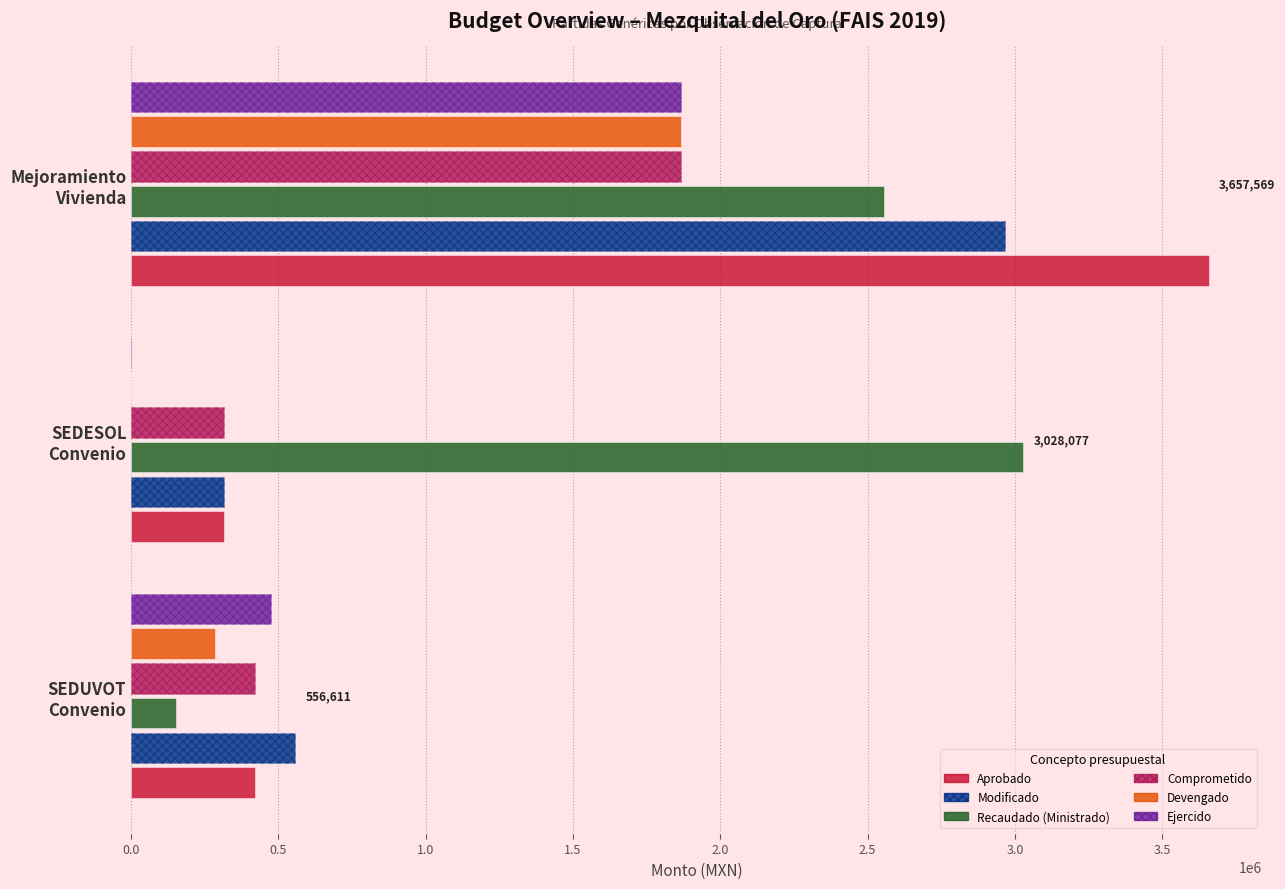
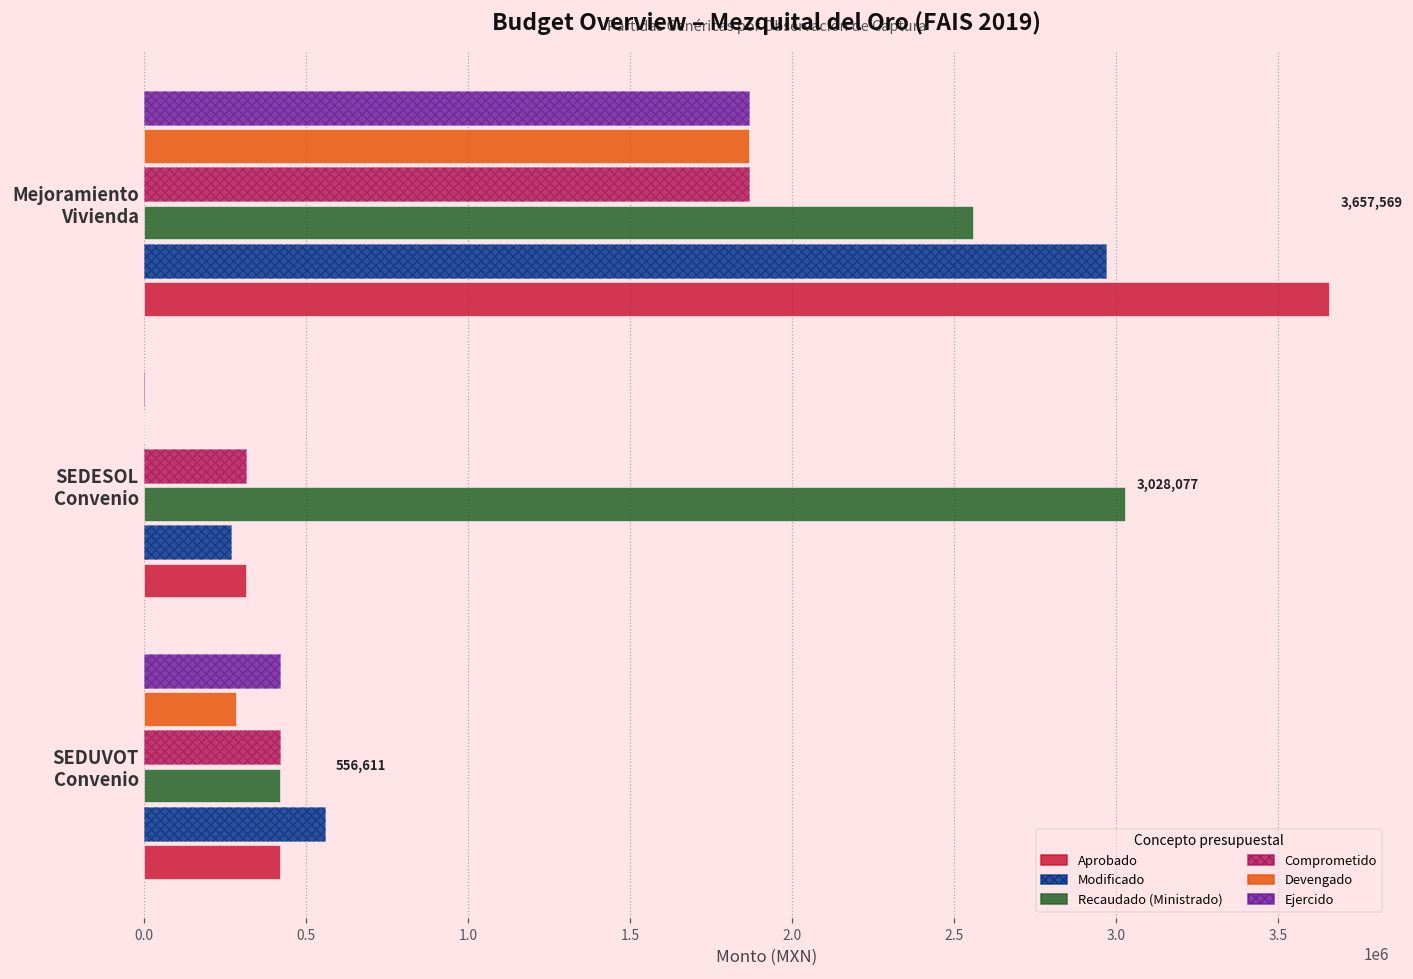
  {
    "Modificado": {
      "Mejoramiento Vivienda": 2970000,
-     "SEDESOL Convenio": 320000,
+     "SEDESOL Convenio": 270000,
      "SEDUVOT Convenio": 560000
    },
    "Recaudado (Ministrado)": {
      "Mejoramiento Vivienda": 2560000,
-     "SEDUVOT Convenio": 150000
+     "SEDUVOT Convenio": 420000
    },
    "Devengado": {
      "Mejoramiento Vivienda": 1870000,
      "SEDESOL Convenio": 0,
      "SEDUVOT Convenio": 280000
    },
    "Ejercido": {
      "Mejoramiento Vivienda": 1870000,
      "SEDESOL Convenio": 0,
-     "SEDUVOT Convenio": 470000
+     "SEDUVOT Convenio": 420000
    }
  }
